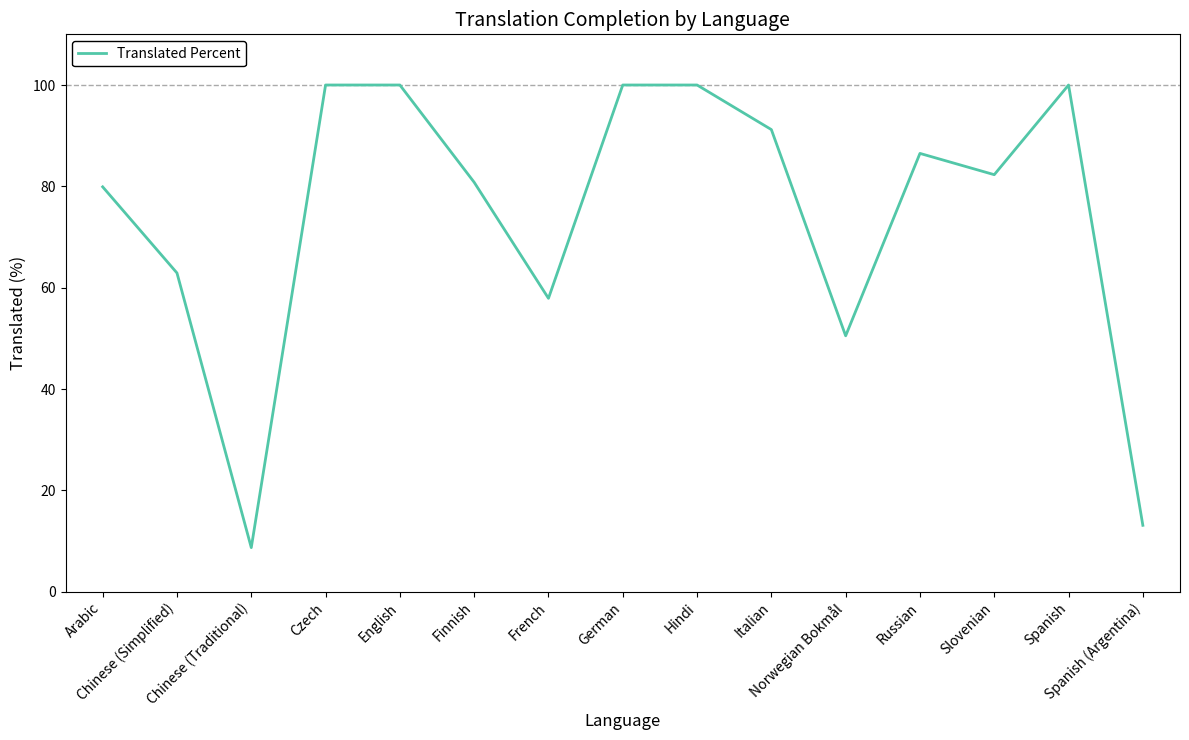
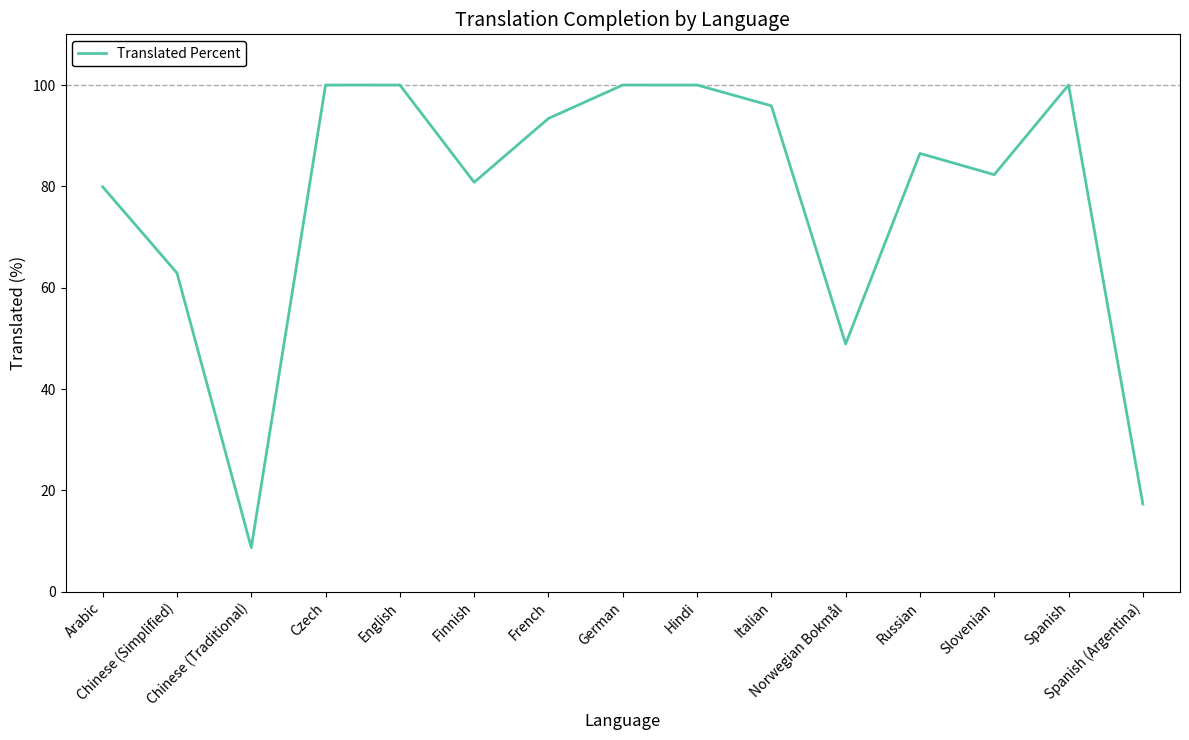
  {
    "Arabic": 80,
    "Chinese (Simplified)": 63,
    "Chinese (Traditional)": 9,
    "Czech": 100,
    "English": 100,
    "Finnish": 81,
-   "French": 58,
+   "French": 93,
    "German": 100,
    "Hindi": 100,
-   "Italian": 91,
-   "Norwegian Bokmål": 51,
+   "Italian": 96,
+   "Norwegian Bokmål": 49,
    "Russian": 87,
    "Slovenian": 82,
    "Spanish": 100,
-   "Spanish (Argentina)": 13
+   "Spanish (Argentina)": 17
  }
